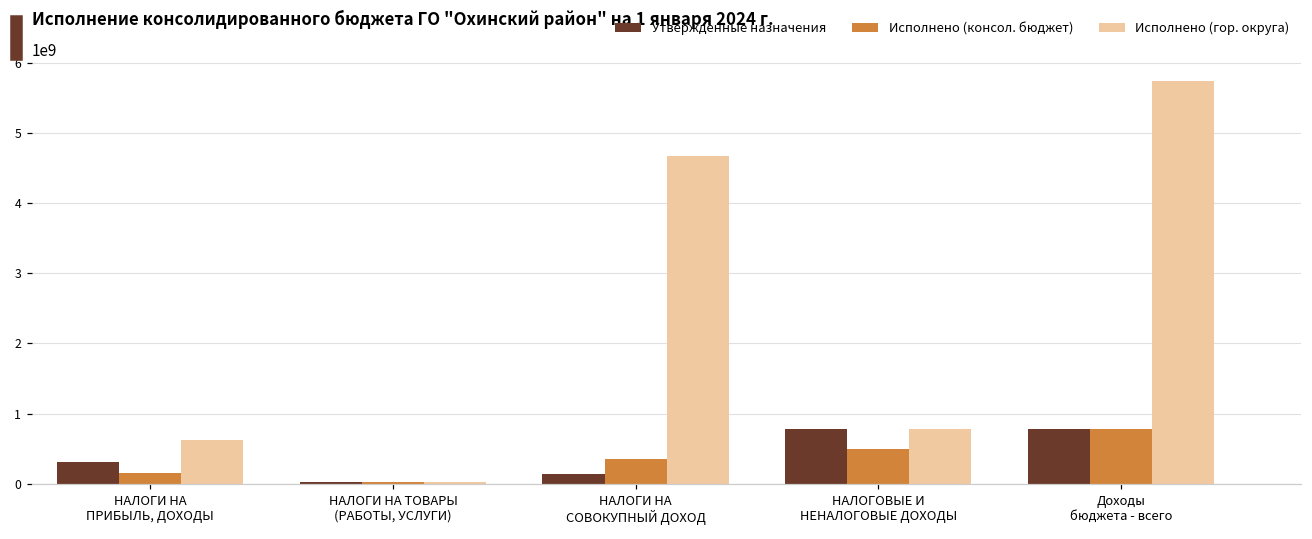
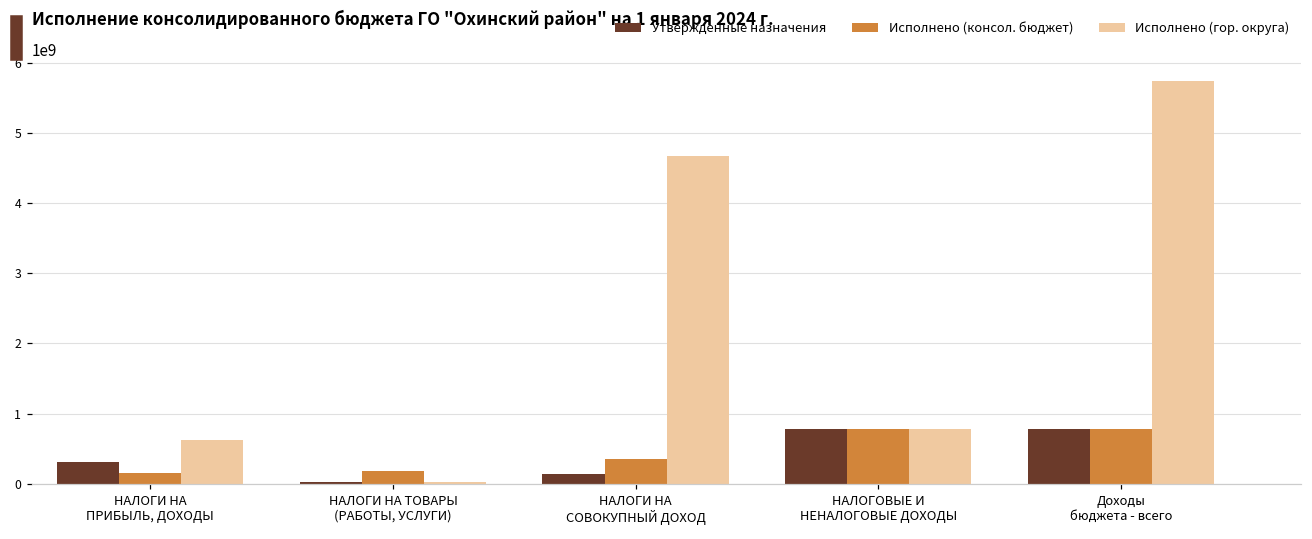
  {
    "Утвержденные назначения": {
      "НАЛОГИ НА ПРИБЫЛЬ, ДОХОДЫ": 300000000,
      "НАЛОГИ НА СОВОКУПНЫЙ ДОХОД": 100000000,
      "НАЛОГОВЫЕ И НЕНАЛОГОВЫЕ ДОХОДЫ": 800000000,
      "Доходы бюджета - всего": 800000000
    },
    "Исполнено (консол. бюджет)": {
      "НАЛОГИ НА ПРИБЫЛЬ, ДОХОДЫ": 200000000,
-     "НАЛОГИ НА ТОВАРЫ (РАБОТЫ, УСЛУГИ)": 0,
+     "НАЛОГИ НА ТОВАРЫ (РАБОТЫ, УСЛУГИ)": 200000000,
      "НАЛОГИ НА СОВОКУПНЫЙ ДОХОД": 300000000,
-     "НАЛОГОВЫЕ И НЕНАЛОГОВЫЕ ДОХОДЫ": 500000000,
+     "НАЛОГОВЫЕ И НЕНАЛОГОВЫЕ ДОХОДЫ": 800000000,
      "Доходы бюджета - всего": 800000000
    },
    "Исполнено (гор. округа)": {
      "НАЛОГИ НА ПРИБЫЛЬ, ДОХОДЫ": 600000000,
      "НАЛОГИ НА СОВОКУПНЫЙ ДОХОД": 4700000000,
      "НАЛОГОВЫЕ И НЕНАЛОГОВЫЕ ДОХОДЫ": 800000000,
      "Доходы бюджета - всего": 5700000000
    }
  }
